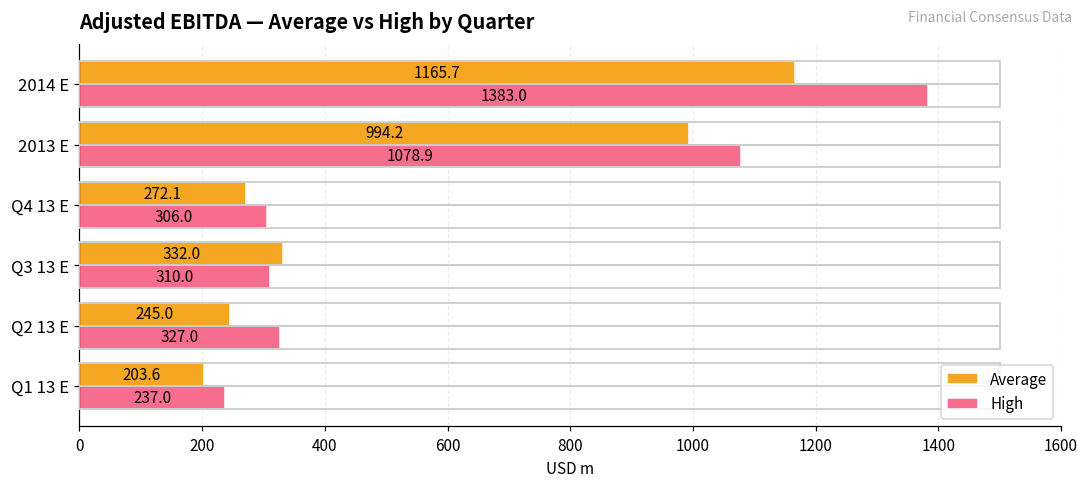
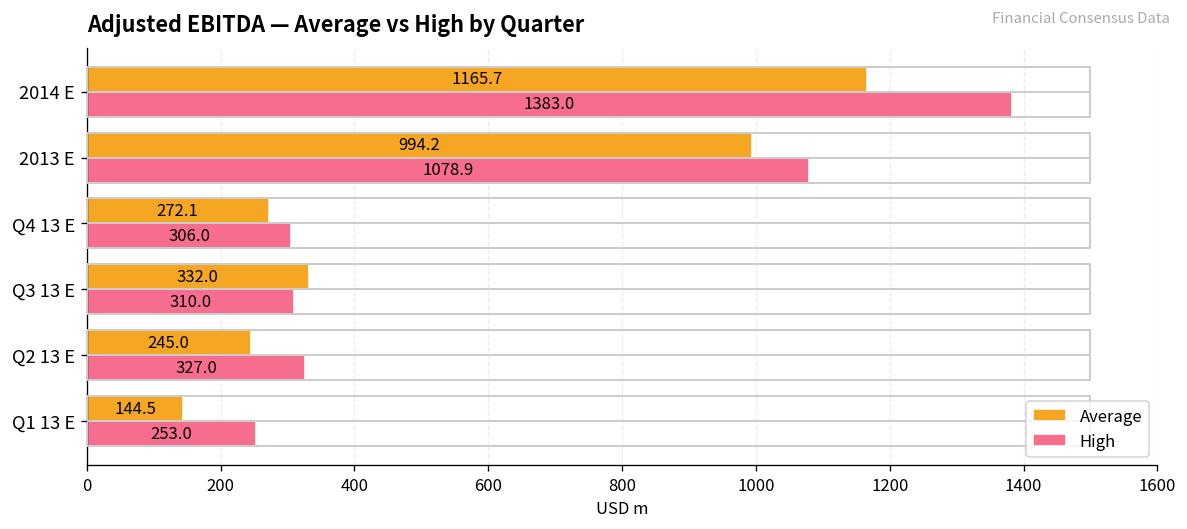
  {
    "Average": {
      "2014 E": 1165.7,
      "2013 E": 994.2,
      "Q4 13 E": 272.1,
      "Q3 13 E": 332.0,
      "Q2 13 E": 245.0,
-     "Q1 13 E": 203.6
+     "Q1 13 E": 144.5
    },
    "High": {
      "2014 E": 1383.0,
      "2013 E": 1078.9,
      "Q4 13 E": 306.0,
      "Q3 13 E": 310.0,
      "Q2 13 E": 327.0,
-     "Q1 13 E": 237.0
+     "Q1 13 E": 253.0
    }
  }
